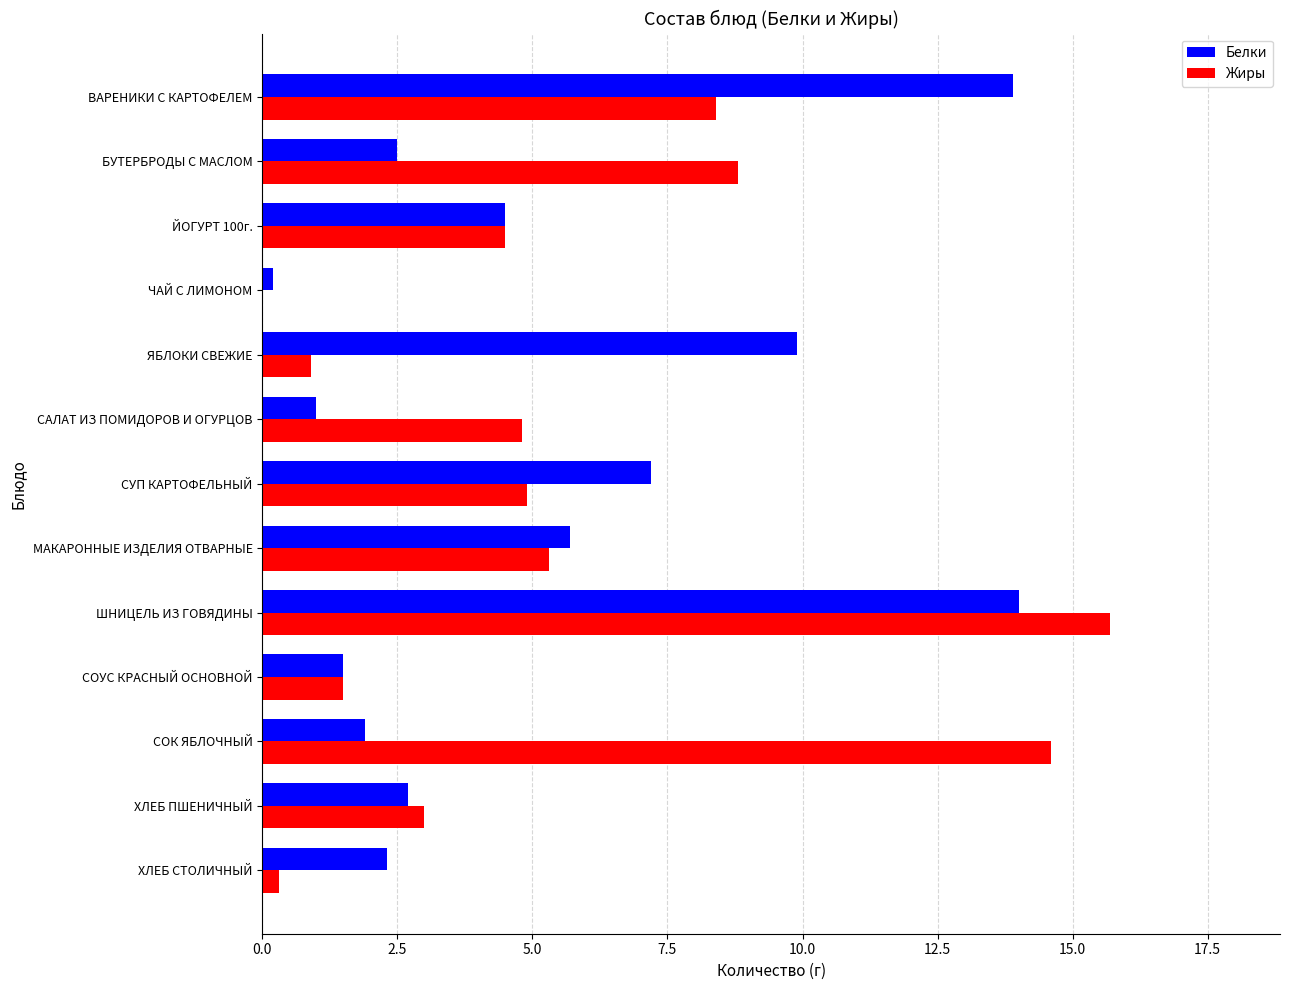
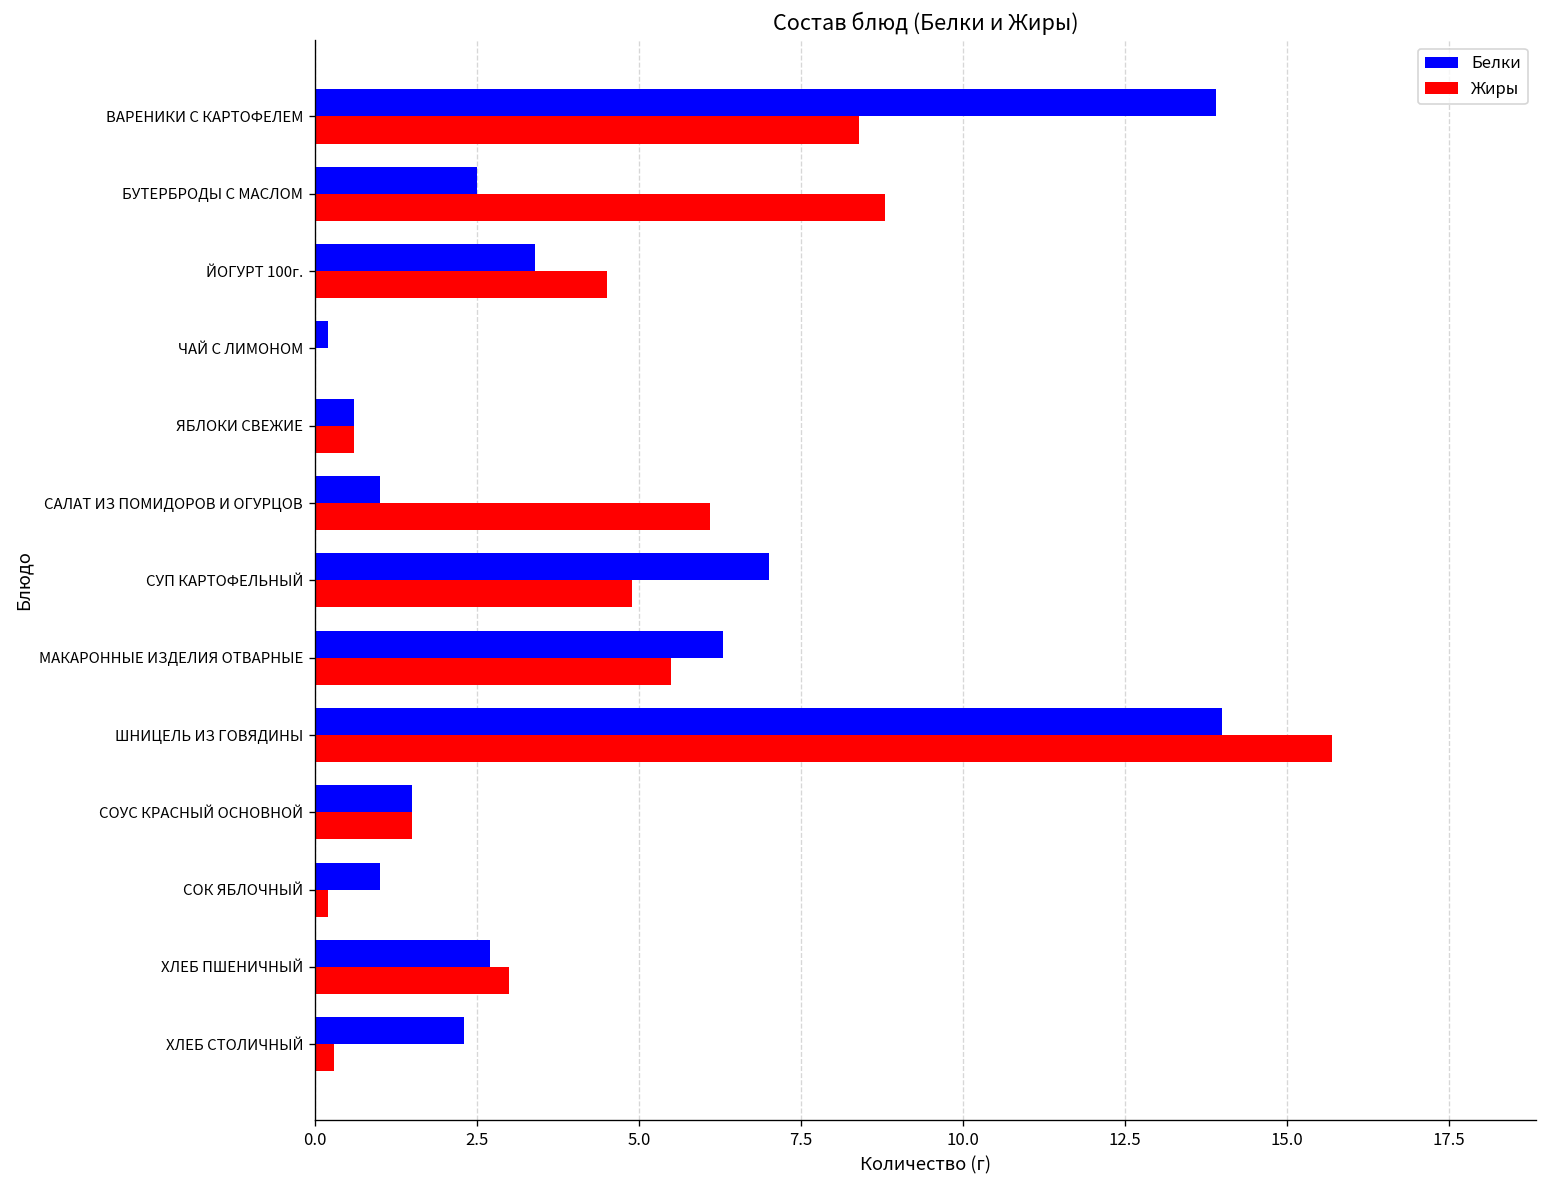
  {
    "Белки": {
      "ВАРЕНИКИ С КАРТОФЕЛЕМ": 13.9,
      "БУТЕРБРОДЫ С МАСЛОМ": 2.5,
-     "ЙОГУРТ 100г.": 4.5,
+     "ЙОГУРТ 100г.": 3.4,
      "ЧАЙ С ЛИМОНОМ": 0.2,
-     "ЯБЛОКИ СВЕЖИЕ": 9.9,
+     "ЯБЛОКИ СВЕЖИЕ": 0.6,
      "САЛАТ ИЗ ПОМИДОРОВ И ОГУРЦОВ": 1.0,
-     "СУП КАРТОФЕЛЬНЫЙ": 7.2,
-     "МАКАРОННЫЕ ИЗДЕЛИЯ ОТВАРНЫЕ": 5.7,
+     "СУП КАРТОФЕЛЬНЫЙ": 7.0,
+     "МАКАРОННЫЕ ИЗДЕЛИЯ ОТВАРНЫЕ": 6.3,
      "ШНИЦЕЛЬ ИЗ ГОВЯДИНЫ": 14.0,
      "СОУС КРАСНЫЙ ОСНОВНОЙ": 1.5,
-     "СОК ЯБЛОЧНЫЙ": 1.9,
+     "СОК ЯБЛОЧНЫЙ": 1.0,
      "ХЛЕБ ПШЕНИЧНЫЙ": 2.7,
      "ХЛЕБ СТОЛИЧНЫЙ": 2.3
    },
    "Жиры": {
      "ВАРЕНИКИ С КАРТОФЕЛЕМ": 8.4,
      "БУТЕРБРОДЫ С МАСЛОМ": 8.8,
      "ЙОГУРТ 100г.": 4.5,
      "ЧАЙ С ЛИМОНОМ": 0.0,
-     "ЯБЛОКИ СВЕЖИЕ": 0.9,
-     "САЛАТ ИЗ ПОМИДОРОВ И ОГУРЦОВ": 4.8,
+     "ЯБЛОКИ СВЕЖИЕ": 0.6,
+     "САЛАТ ИЗ ПОМИДОРОВ И ОГУРЦОВ": 6.1,
      "СУП КАРТОФЕЛЬНЫЙ": 4.9,
-     "МАКАРОННЫЕ ИЗДЕЛИЯ ОТВАРНЫЕ": 5.3,
+     "МАКАРОННЫЕ ИЗДЕЛИЯ ОТВАРНЫЕ": 5.5,
      "ШНИЦЕЛЬ ИЗ ГОВЯДИНЫ": 15.7,
      "СОУС КРАСНЫЙ ОСНОВНОЙ": 1.5,
-     "СОК ЯБЛОЧНЫЙ": 14.6,
+     "СОК ЯБЛОЧНЫЙ": 0.2,
      "ХЛЕБ ПШЕНИЧНЫЙ": 3.0,
      "ХЛЕБ СТОЛИЧНЫЙ": 0.3
    }
  }
